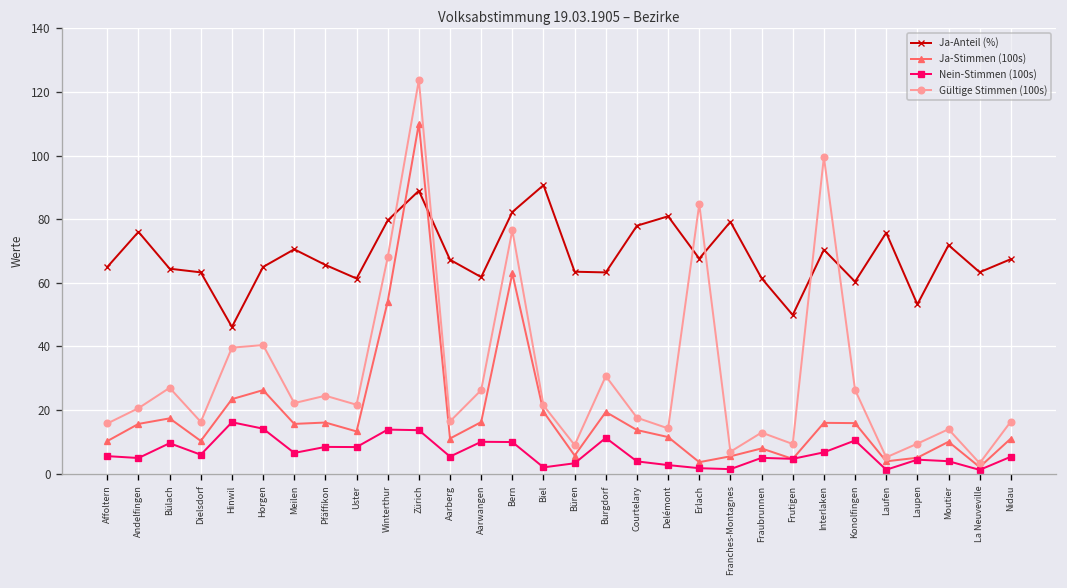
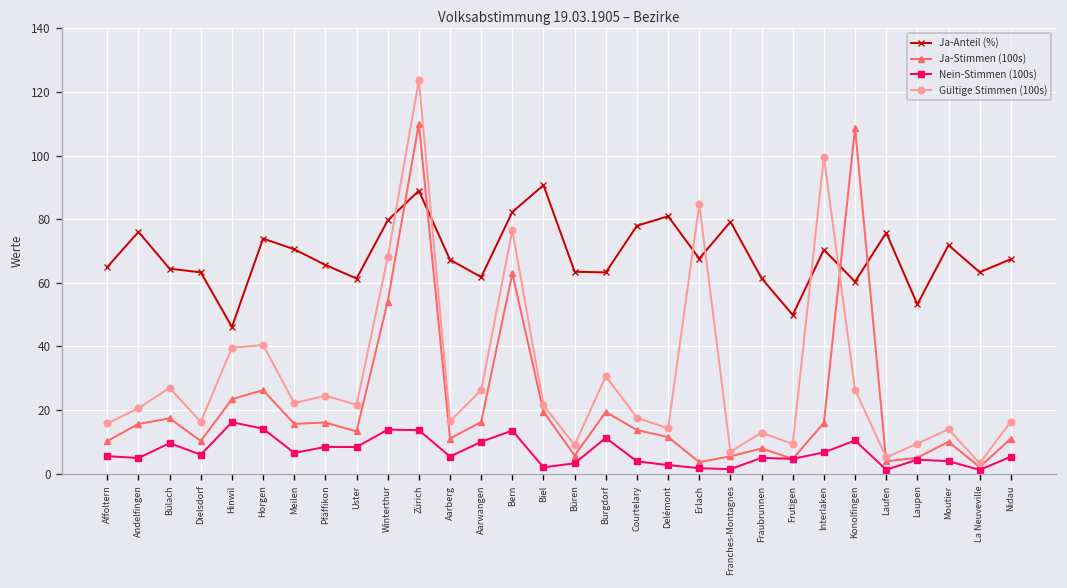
  {
    "Ja-Anteil (%)": {
      "Affoltern": 65,
      "Andelfingen": 76,
      "Bülach": 64,
      "Dielsdorf": 63,
      "Hinwil": 46,
-     "Horgen": 65,
+     "Horgen": 74,
      "Meilen": 71,
      "Pfäffikon": 66,
      "Uster": 61,
      "Winterthur": 80,
      "Zürich": 89,
      "Aarberg": 67,
      "Aarwangen": 62,
      "Bern": 82,
      "Biel": 91,
      "Büren": 63,
      "Burgdorf": 63,
      "Courtelary": 78,
      "Delémont": 81,
      "Erlach": 68,
      "Franches-Montagnes": 79,
      "Fraubrunnen": 61,
      "Frutigen": 50,
      "Interlaken": 70,
      "Konolfingen": 60,
      "Laufen": 76,
      "Laupen": 53,
      "Moutier": 72,
      "La Neuveville": 63,
      "Nidau": 67
    },
    "Ja-Stimmen (100s)": {
      "Affoltern": 10,
      "Andelfingen": 16,
      "Bülach": 17,
      "Dielsdorf": 10,
      "Hinwil": 23,
      "Horgen": 26,
      "Meilen": 16,
      "Pfäffikon": 16,
      "Uster": 13,
      "Winterthur": 54,
      "Zürich": 110,
      "Aarberg": 11,
      "Aarwangen": 16,
      "Bern": 63,
      "Biel": 19,
      "Büren": 6,
      "Burgdorf": 19,
      "Courtelary": 14,
      "Delémont": 12,
      "Erlach": 4,
      "Franches-Montagnes": 5,
      "Fraubrunnen": 8,
      "Interlaken": 16,
-     "Konolfingen": 16,
+     "Konolfingen": 109,
      "Laufen": 4,
      "Moutier": 10,
      "Nidau": 11
    },
    "Nein-Stimmen (100s)": {
      "Affoltern": 6,
      "Andelfingen": 5,
      "Bülach": 10,
      "Dielsdorf": 6,
      "Hinwil": 16,
      "Horgen": 14,
      "Meilen": 7,
      "Pfäffikon": 8,
      "Uster": 8,
      "Winterthur": 14,
      "Zürich": 14,
      "Aarberg": 5,
      "Aarwangen": 10,
-     "Bern": 10,
+     "Bern": 14,
      "Biel": 2,
      "Büren": 3,
      "Burgdorf": 11,
      "Courtelary": 4,
      "Delémont": 3,
      "Erlach": 2,
      "Franches-Montagnes": 1,
      "Fraubrunnen": 5,
      "Interlaken": 7,
      "Konolfingen": 10,
      "Laufen": 1,
      "Moutier": 4,
      "Nidau": 5
    },
    "Gültige Stimmen (100s)": {
      "Affoltern": 16,
      "Andelfingen": 21,
      "Bülach": 27,
      "Dielsdorf": 16,
      "Hinwil": 40,
      "Horgen": 40,
      "Meilen": 22,
      "Pfäffikon": 25,
      "Uster": 22,
      "Winterthur": 68,
      "Zürich": 124,
      "Aarberg": 16,
      "Aarwangen": 26,
      "Bern": 77,
      "Biel": 21,
      "Büren": 9,
      "Burgdorf": 31,
      "Courtelary": 18,
      "Delémont": 14,
      "Erlach": 85,
      "Franches-Montagnes": 7,
      "Fraubrunnen": 13,
      "Frutigen": 9,
      "Interlaken": 100,
      "Konolfingen": 26,
      "Laufen": 5,
      "Laupen": 9,
      "Moutier": 14,
      "La Neuveville": 3,
      "Nidau": 16
    }
  }
